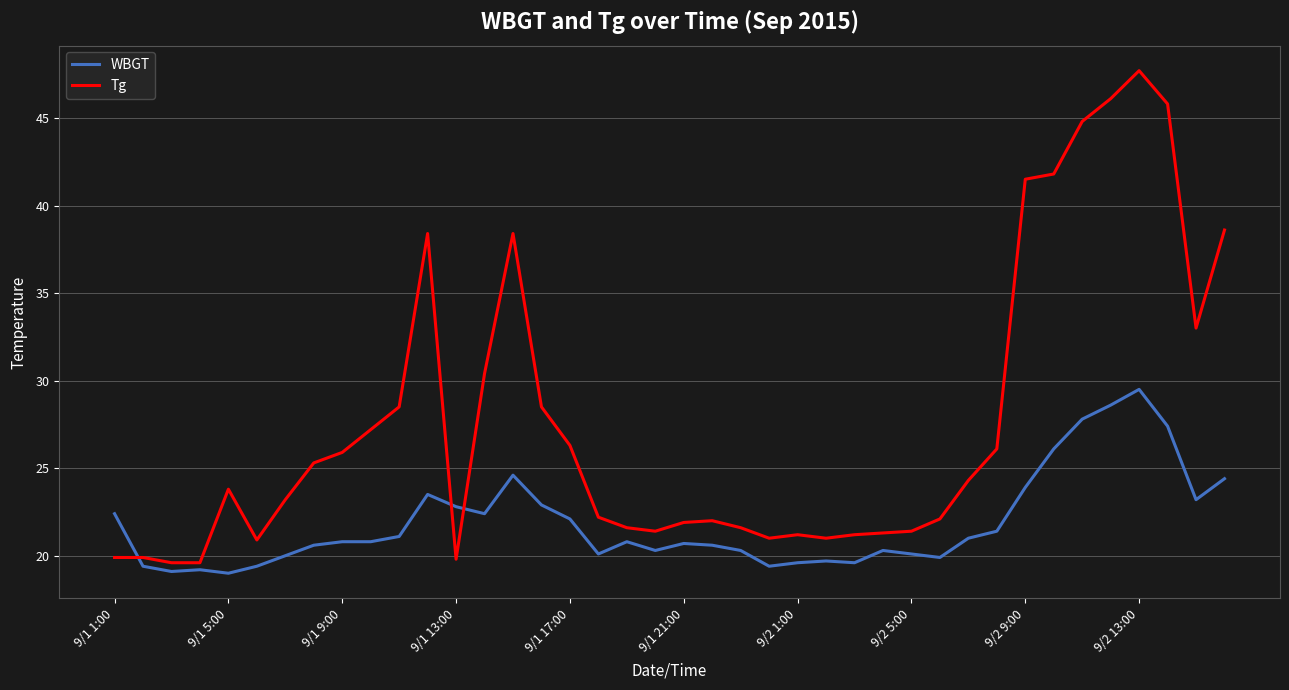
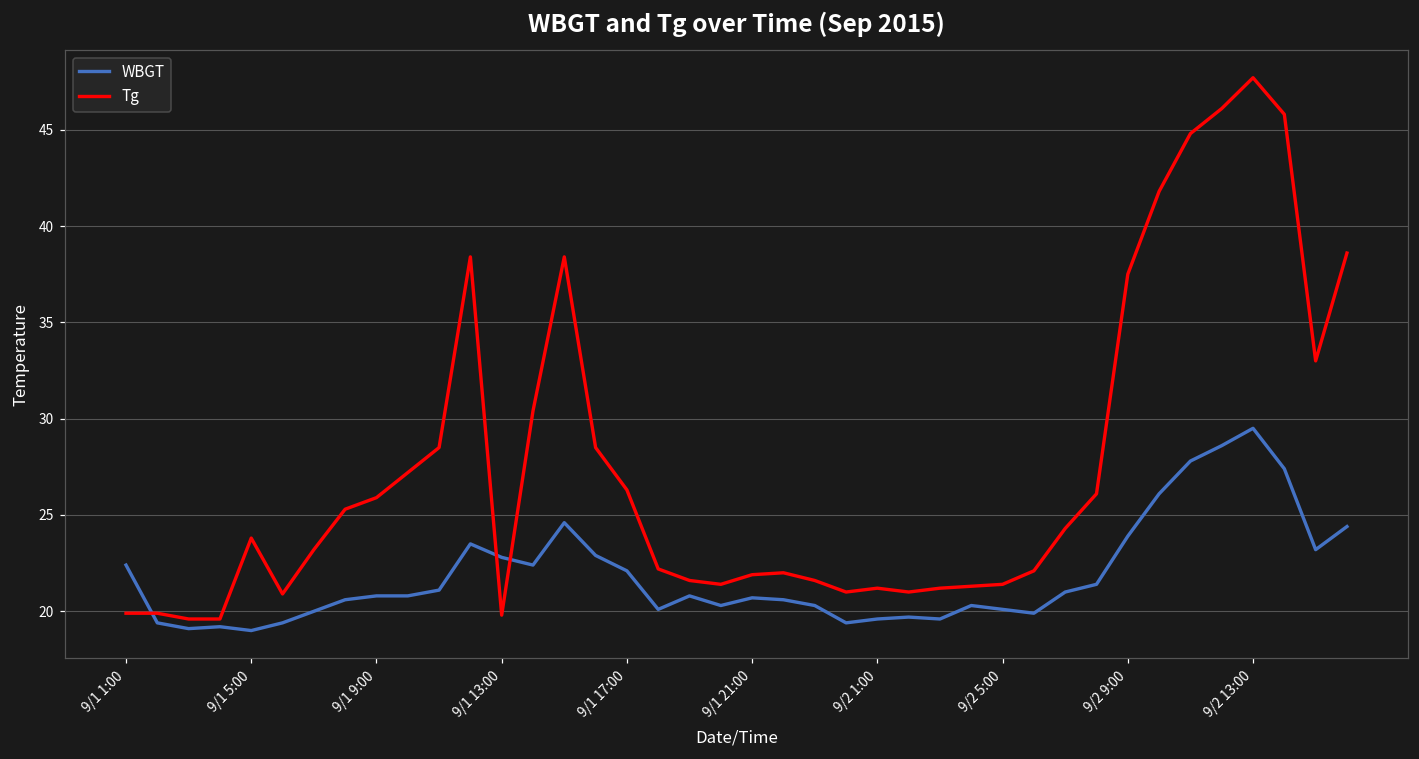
  {
    "WBGT": {
      "9/1 1:00": 22.4,
      "9/1 5:00": 19.0,
      "9/1 9:00": 20.8,
      "9/1 13:00": 22.8,
      "9/1 17:00": 22.1,
      "9/1 21:00": 20.7,
      "9/2 1:00": 19.6,
      "9/2 5:00": 20.1,
      "9/2 9:00": 23.9,
      "9/2 13:00": 29.5
    },
    "Tg": {
      "9/1 1:00": 19.9,
      "9/1 5:00": 23.8,
      "9/1 9:00": 25.9,
      "9/1 13:00": 19.8,
      "9/1 17:00": 26.3,
      "9/1 21:00": 21.9,
      "9/2 1:00": 21.2,
      "9/2 5:00": 21.4,
-     "9/2 9:00": 41.5,
+     "9/2 9:00": 37.5,
      "9/2 13:00": 47.7
    }
  }
